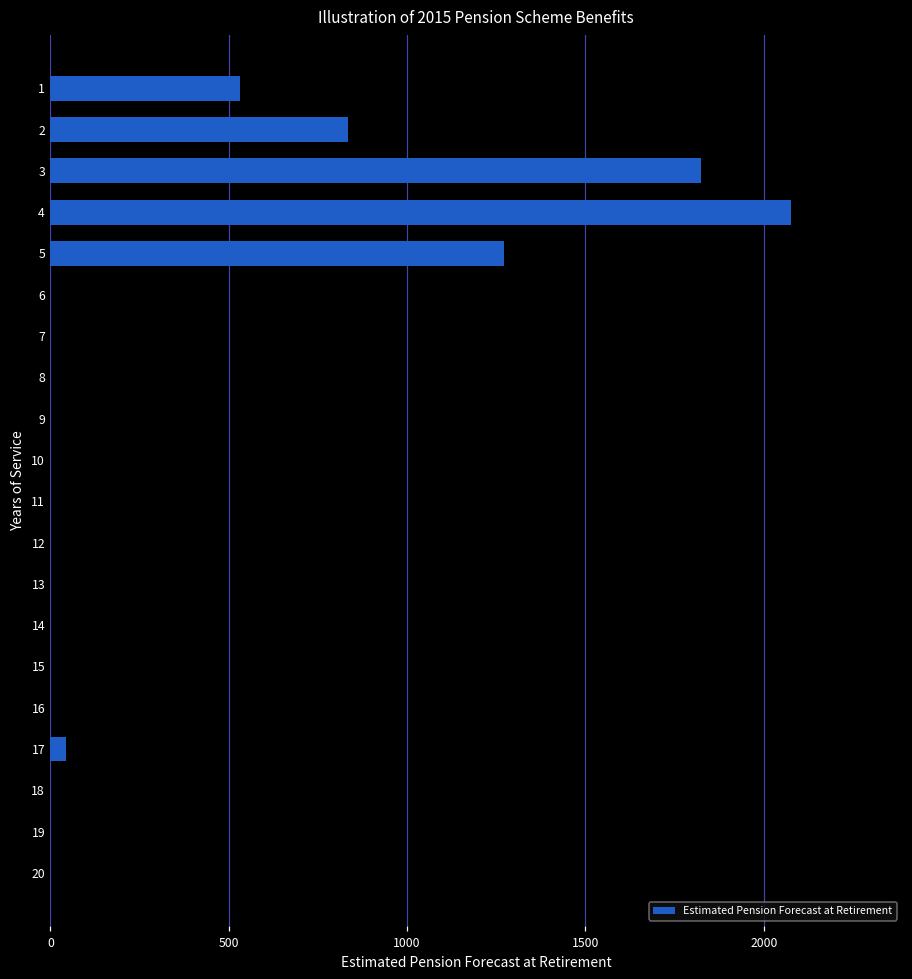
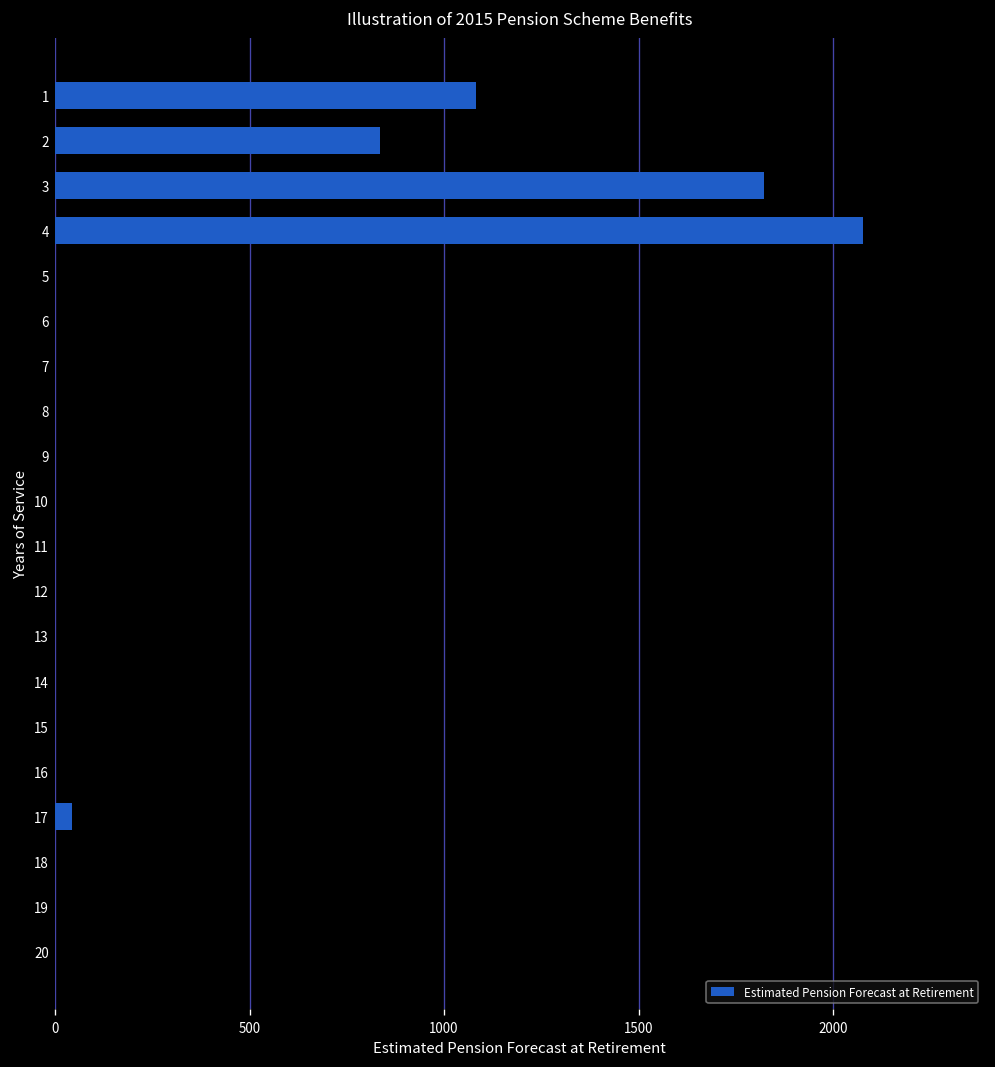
  {
-   "1": 530,
+   "1": 1080,
    "2": 830,
    "3": 1820,
    "4": 2080,
-   "5": 1270,
+   "5": 0,
    "6": 0,
    "7": 0,
    "8": 0,
    "9": 0,
    "10": 0,
    "11": 0,
    "12": 0,
    "13": 0,
    "14": 0,
    "15": 0,
    "16": 0,
    "17": 40,
    "18": 0,
    "19": 0,
    "20": 0
  }
